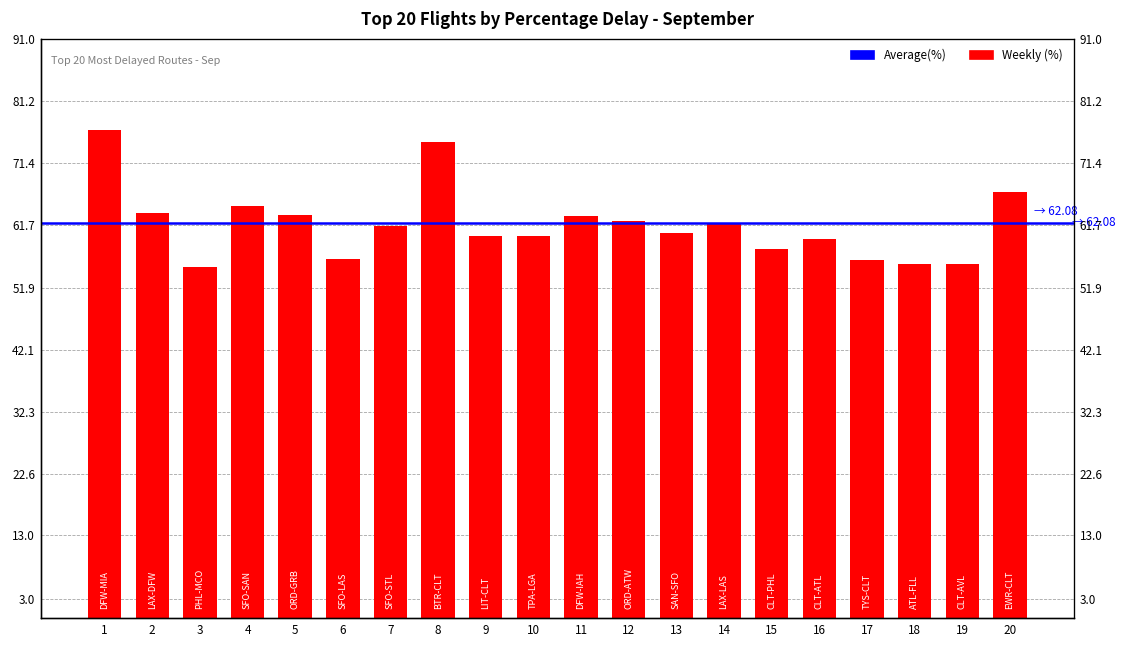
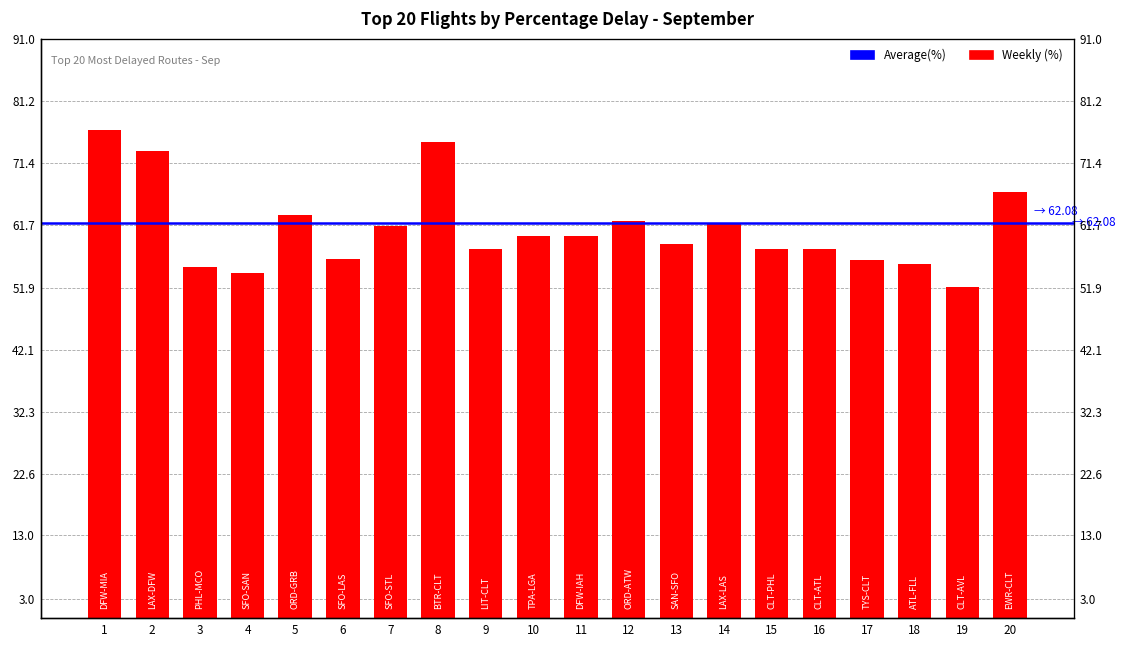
  {
    "1": 77,
-   "2": 64,
+   "2": 73,
    "3": 55,
-   "4": 65,
+   "4": 54,
    "5": 63,
    "6": 56,
    "7": 62,
    "8": 75,
-   "9": 60,
+   "9": 58,
    "10": 60,
-   "11": 63,
+   "11": 60,
    "12": 62,
-   "13": 60,
+   "13": 59,
    "14": 62,
    "15": 58,
-   "16": 60,
+   "16": 58,
    "17": 56,
    "18": 56,
-   "19": 56
+   "19": 52
  }
